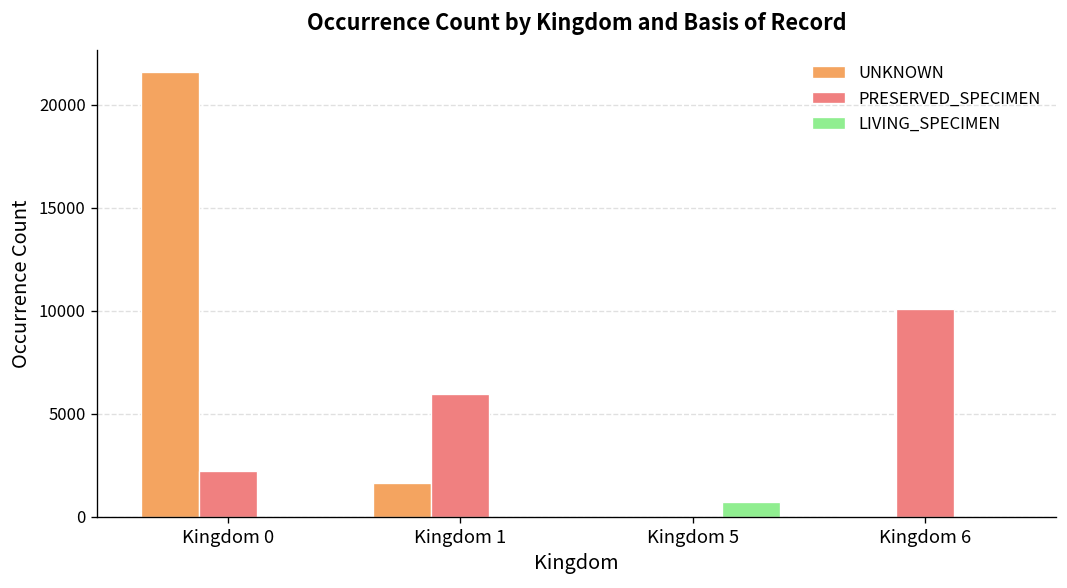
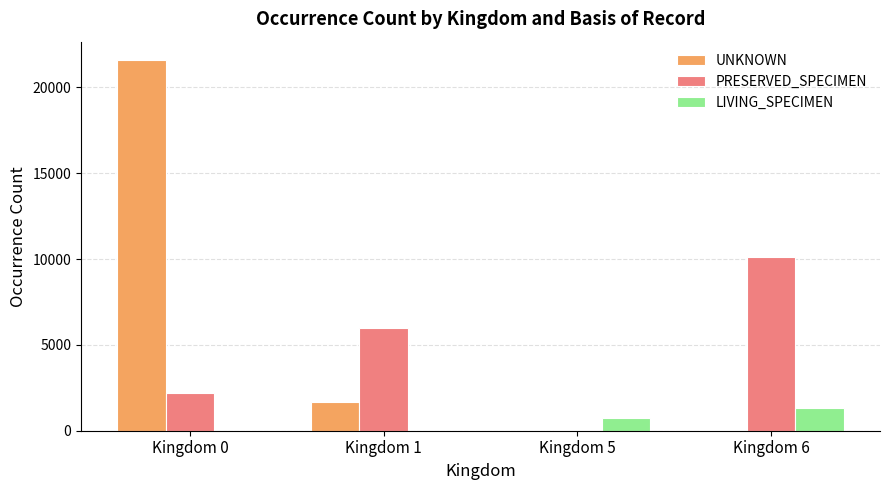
  {
    "LIVING_SPECIMEN": {
      "Kingdom 0": 0,
      "Kingdom 1": 0,
      "Kingdom 5": 700,
-     "Kingdom 6": 0
+     "Kingdom 6": 1300
    }
  }
